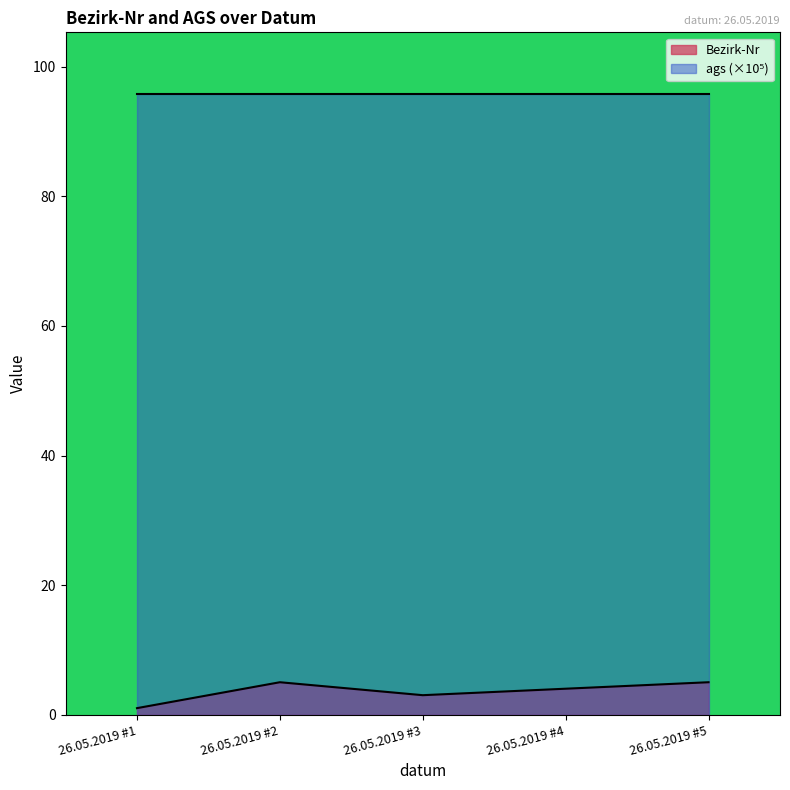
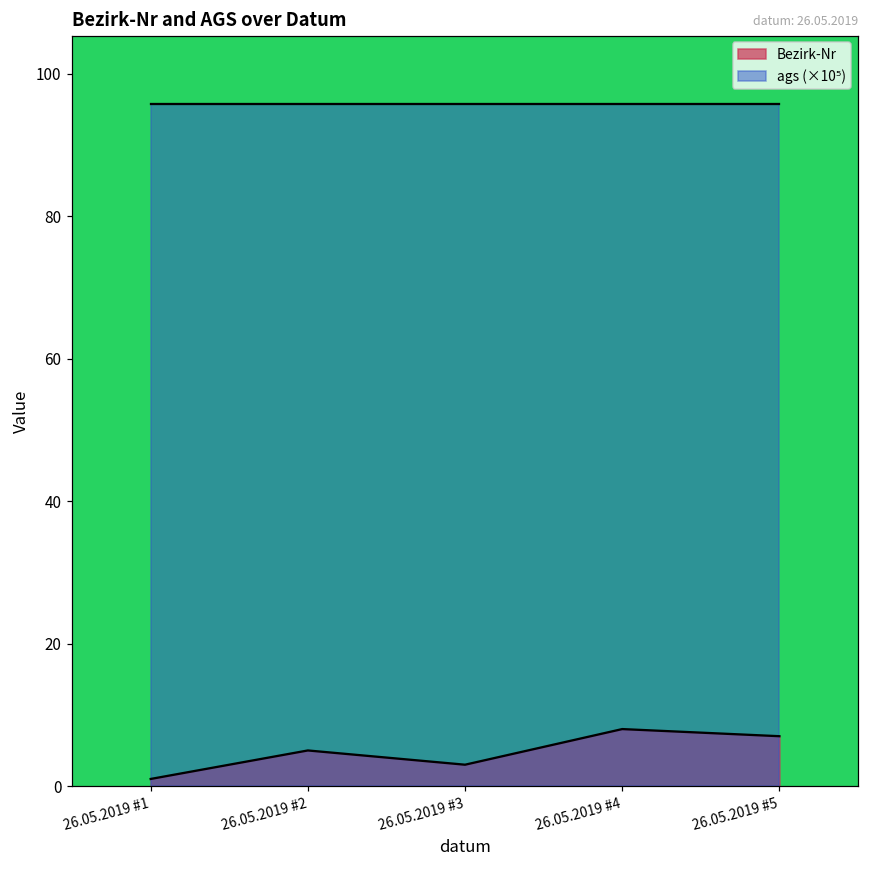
  {
    "Bezirk-Nr": {
      "26.05.2019 #1": 1,
      "26.05.2019 #2": 5,
      "26.05.2019 #3": 3,
-     "26.05.2019 #4": 4,
-     "26.05.2019 #5": 5
+     "26.05.2019 #4": 8,
+     "26.05.2019 #5": 7
    },
    "ags (×10⁵)": {
      "26.05.2019 #1": 96,
      "26.05.2019 #2": 96,
      "26.05.2019 #3": 96,
      "26.05.2019 #4": 96,
      "26.05.2019 #5": 96
    }
  }
